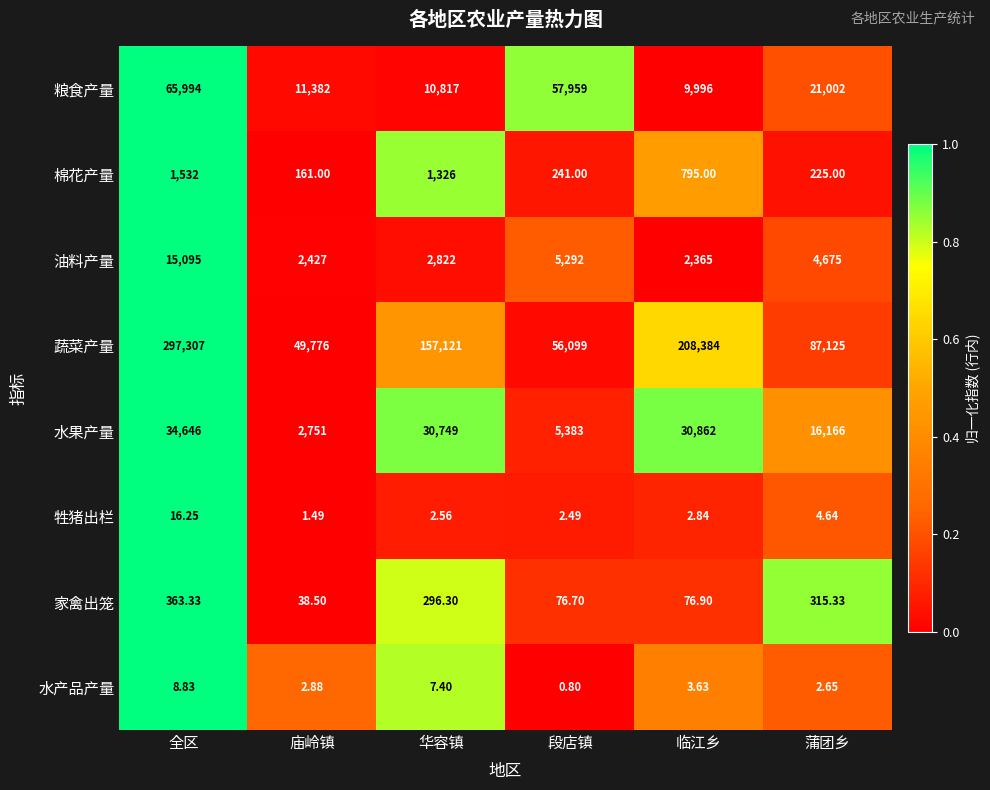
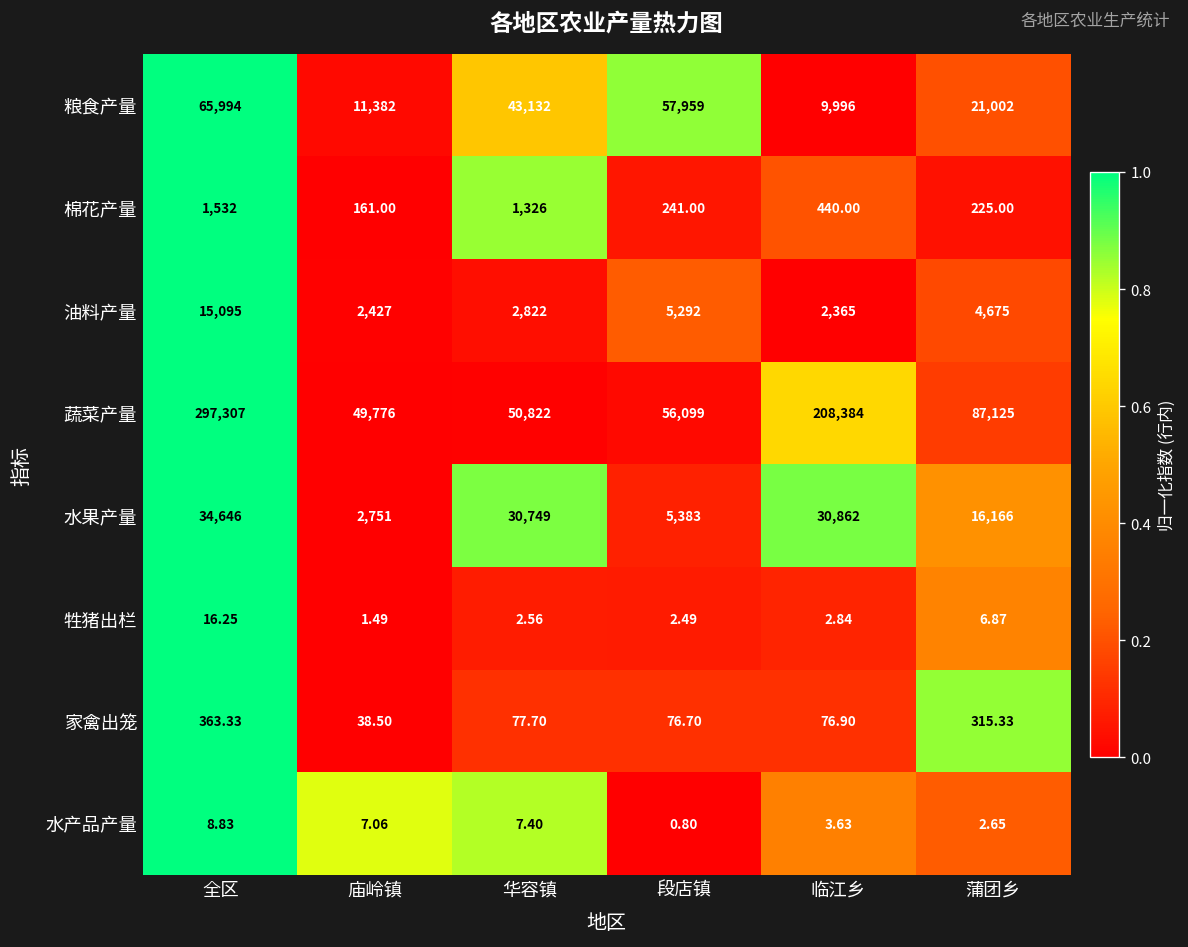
  {
    "粮食产量": {
      "全区": "65,994",
      "庙岭镇": "11,382",
-     "华容镇": "10,817",
+     "华容镇": "43,132",
      "段店镇": "57,959",
      "临江乡": "9,996",
      "蒲团乡": "21,002"
    },
    "棉花产量": {
      "全区": "1,532",
      "庙岭镇": "161.00",
      "华容镇": "1,326",
      "段店镇": "241.00",
-     "临江乡": "795.00",
+     "临江乡": "440.00",
      "蒲团乡": "225.00"
    },
    "油料产量": {
      "全区": "15,095",
      "庙岭镇": "2,427",
      "华容镇": "2,822",
      "段店镇": "5,292",
      "临江乡": "2,365",
      "蒲团乡": "4,675"
    },
    "蔬菜产量": {
      "全区": "297,307",
      "庙岭镇": "49,776",
-     "华容镇": "157,121",
+     "华容镇": "50,822",
      "段店镇": "56,099",
      "临江乡": "208,384",
      "蒲团乡": "87,125"
    },
    "水果产量": {
      "全区": "34,646",
      "庙岭镇": "2,751",
      "华容镇": "30,749",
      "段店镇": "5,383",
      "临江乡": "30,862",
      "蒲团乡": "16,166"
    },
    "牲猪出栏": {
      "全区": "16.25",
      "庙岭镇": "1.49",
      "华容镇": "2.56",
      "段店镇": "2.49",
      "临江乡": "2.84",
-     "蒲团乡": "4.64"
+     "蒲团乡": "6.87"
    },
    "家禽出笼": {
      "全区": "363.33",
      "庙岭镇": "38.50",
-     "华容镇": "296.30",
+     "华容镇": "77.70",
      "段店镇": "76.70",
      "临江乡": "76.90",
      "蒲团乡": "315.33"
    },
    "水产品产量": {
      "全区": "8.83",
-     "庙岭镇": "2.88",
+     "庙岭镇": "7.06",
      "华容镇": "7.40",
      "段店镇": "0.80",
      "临江乡": "3.63",
      "蒲团乡": "2.65"
    }
  }
